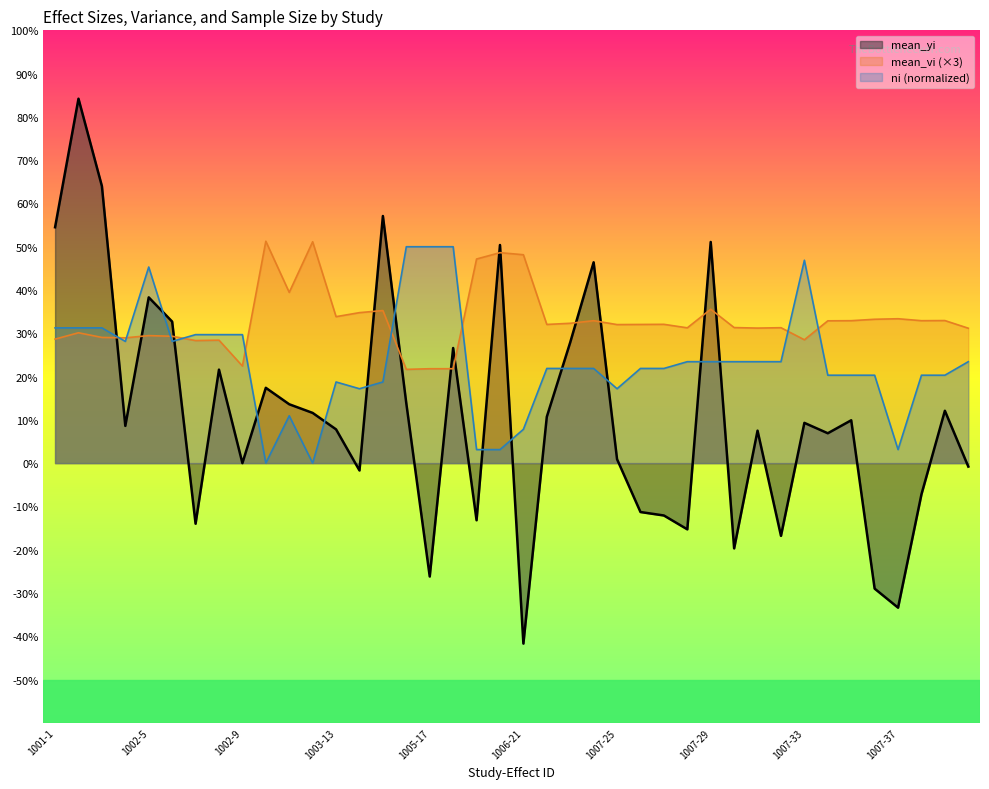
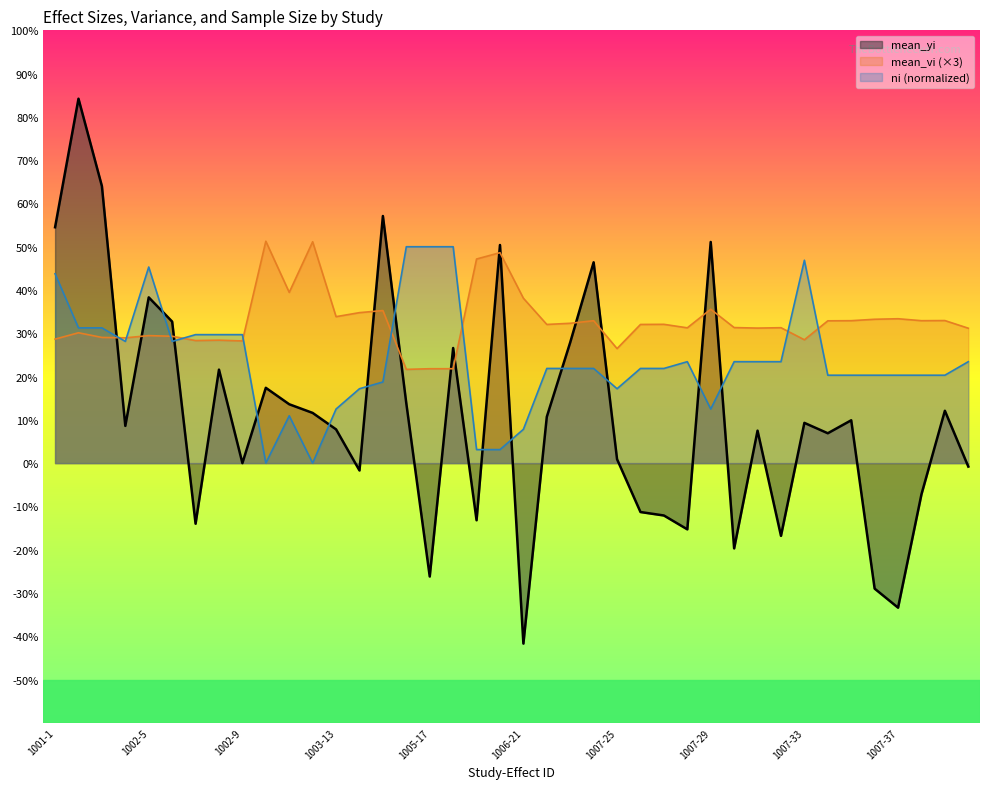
  {
    "mean_vi (×3)": {
      "1001-1": "29%",
      "1002-5": "29%",
-     "1002-9": "22%",
+     "1002-9": "28%",
      "1003-13": "34%",
      "1005-17": "22%",
-     "1006-21": "48%",
-     "1007-25": "32%",
+     "1006-21": "38%",
+     "1007-25": "26%",
      "1007-29": "36%",
      "1007-33": "29%",
      "1007-37": "33%"
    },
    "ni (normalized)": {
-     "1001-1": "31%",
+     "1001-1": "44%",
      "1002-5": "45%",
      "1002-9": "30%",
-     "1003-13": "19%",
+     "1003-13": "13%",
      "1005-17": "50%",
      "1006-21": "8%",
      "1007-25": "17%",
-     "1007-29": "23%",
+     "1007-29": "13%",
      "1007-33": "47%",
-     "1007-37": "3%"
+     "1007-37": "20%"
    }
  }
